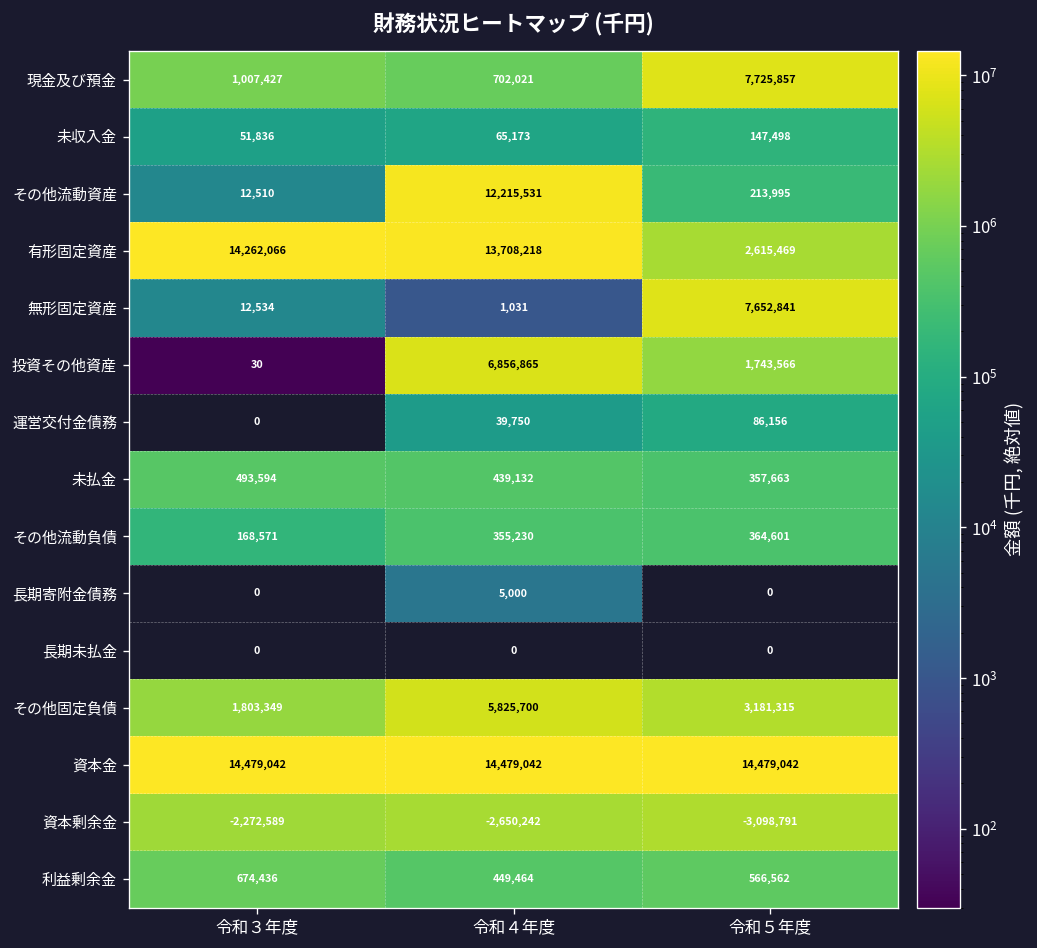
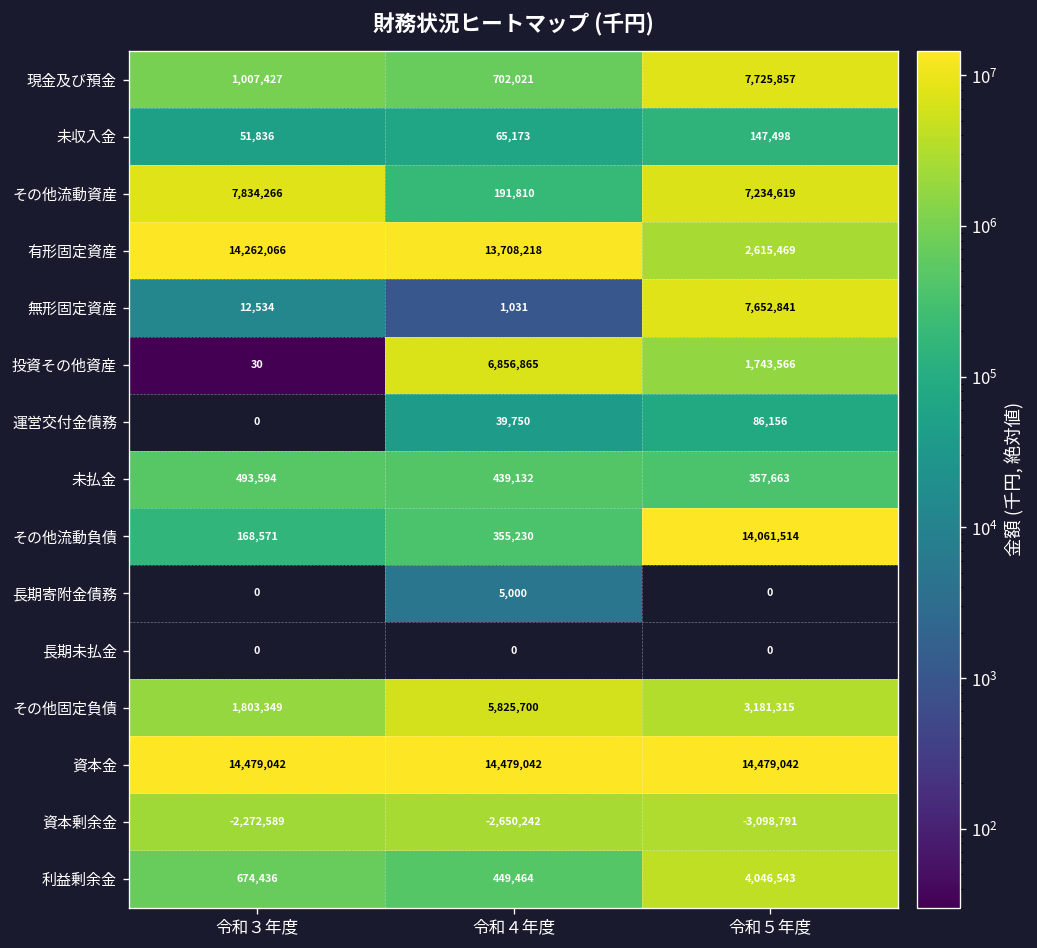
  {
    "現金及び預金": {
      "令和３年度": "1,007,427",
      "令和４年度": "702,021",
      "令和５年度": "7,725,857"
    },
    "未収入金": {
      "令和３年度": "51,836",
      "令和４年度": "65,173",
      "令和５年度": "147,498"
    },
    "その他流動資産": {
-     "令和３年度": "12,510",
-     "令和４年度": "12,215,531",
-     "令和５年度": "213,995"
+     "令和３年度": "7,834,266",
+     "令和４年度": "191,810",
+     "令和５年度": "7,234,619"
    },
    "有形固定資産": {
      "令和３年度": "14,262,066",
      "令和４年度": "13,708,218",
      "令和５年度": "2,615,469"
    },
    "無形固定資産": {
      "令和３年度": "12,534",
      "令和４年度": "1,031",
      "令和５年度": "7,652,841"
    },
    "投資その他資産": {
      "令和３年度": "30",
      "令和４年度": "6,856,865",
      "令和５年度": "1,743,566"
    },
    "運営交付金債務": {
      "令和４年度": "39,750",
      "令和５年度": "86,156"
    },
    "未払金": {
      "令和３年度": "493,594",
      "令和４年度": "439,132",
      "令和５年度": "357,663"
    },
    "その他流動負債": {
      "令和３年度": "168,571",
      "令和４年度": "355,230",
-     "令和５年度": "364,601"
+     "令和５年度": "14,061,514"
    },
    "長期寄附金債務": {
      "令和４年度": "5,000"
    },
    "その他固定負債": {
      "令和３年度": "1,803,349",
      "令和４年度": "5,825,700",
      "令和５年度": "3,181,315"
    },
    "資本金": {
      "令和３年度": "14,479,042",
      "令和４年度": "14,479,042",
      "令和５年度": "14,479,042"
    },
    "資本剰余金": {
      "令和３年度": "-2,272,589",
      "令和４年度": "-2,650,242",
      "令和５年度": "-3,098,791"
    },
    "利益剰余金": {
      "令和３年度": "674,436",
      "令和４年度": "449,464",
-     "令和５年度": "566,562"
+     "令和５年度": "4,046,543"
    }
  }
